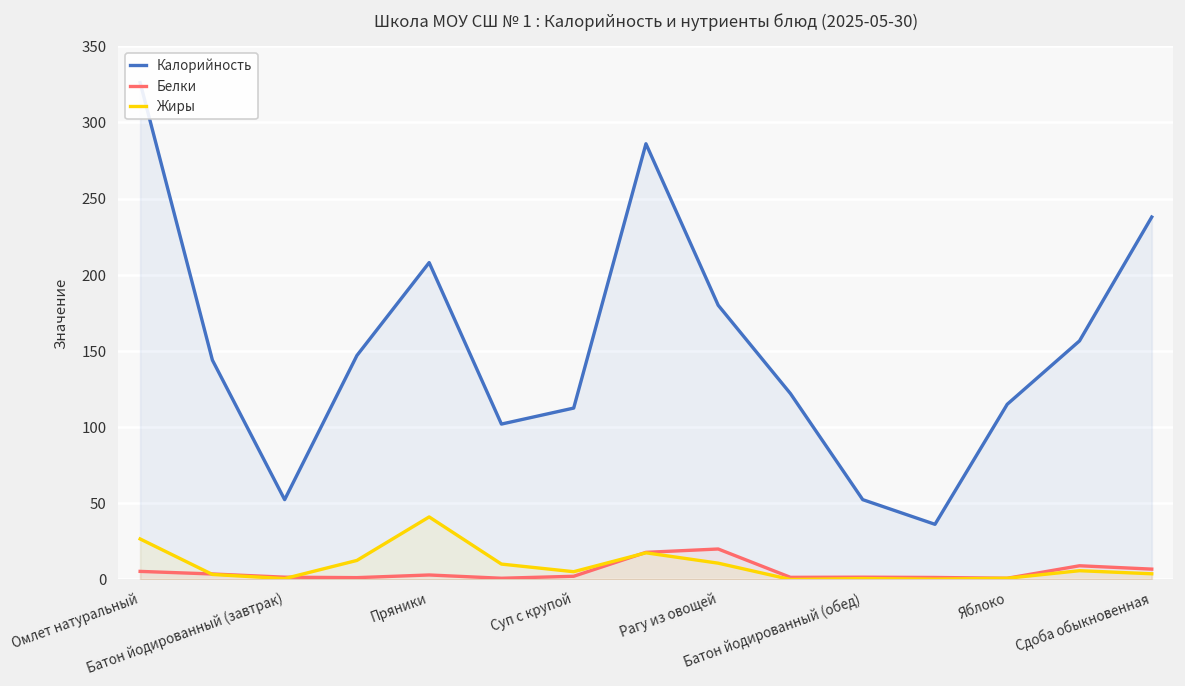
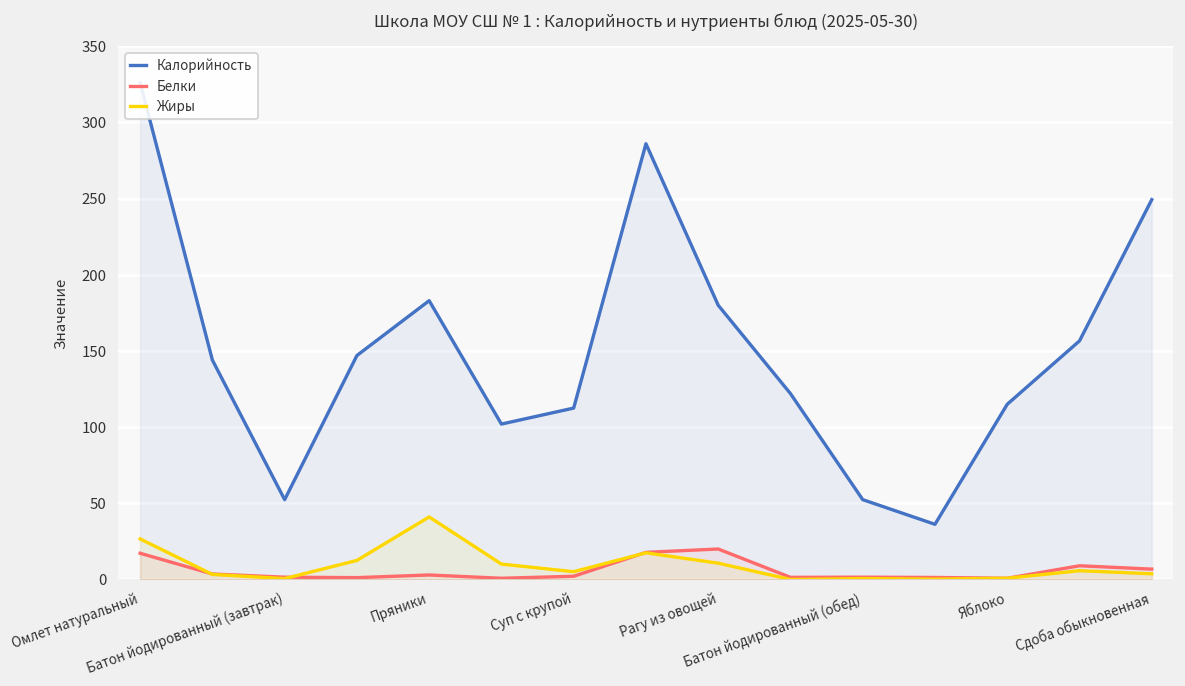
  {
    "Калорийность": {
      "Батон йодированный (завтрак)": 52,
-     "Пряники": 208,
+     "Пряники": 183,
      "Суп с крупой": 113,
      "Рагу из овощей": 180,
      "Батон йодированный (обед)": 52,
      "Яблоко": 115,
-     "Сдоба обыкновенная": 238
+     "Сдоба обыкновенная": 249
    },
    "Белки": {
-     "Омлет натуральный": 5,
+     "Омлет натуральный": 17,
      "Пряники": 3,
      "Суп с крупой": 2,
      "Рагу из овощей": 20,
      "Сдоба обыкновенная": 7
    },
    "Жиры": {
      "Омлет натуральный": 27,
      "Пряники": 41,
      "Суп с крупой": 5,
      "Рагу из овощей": 11,
      "Сдоба обыкновенная": 4
    }
  }
